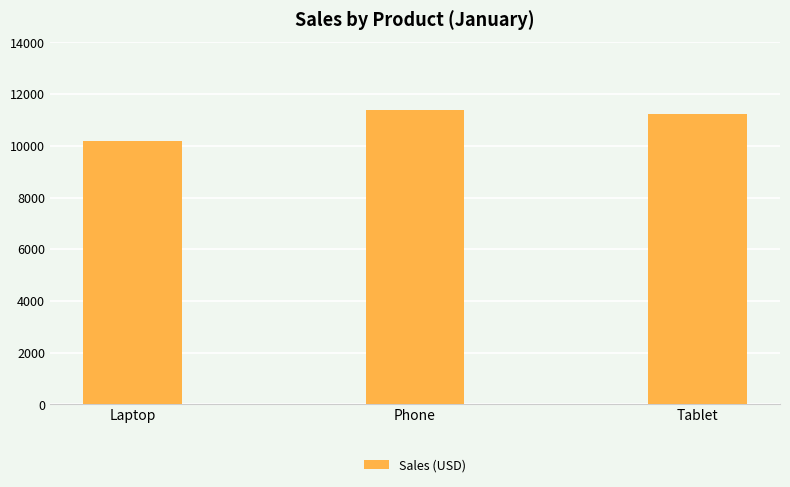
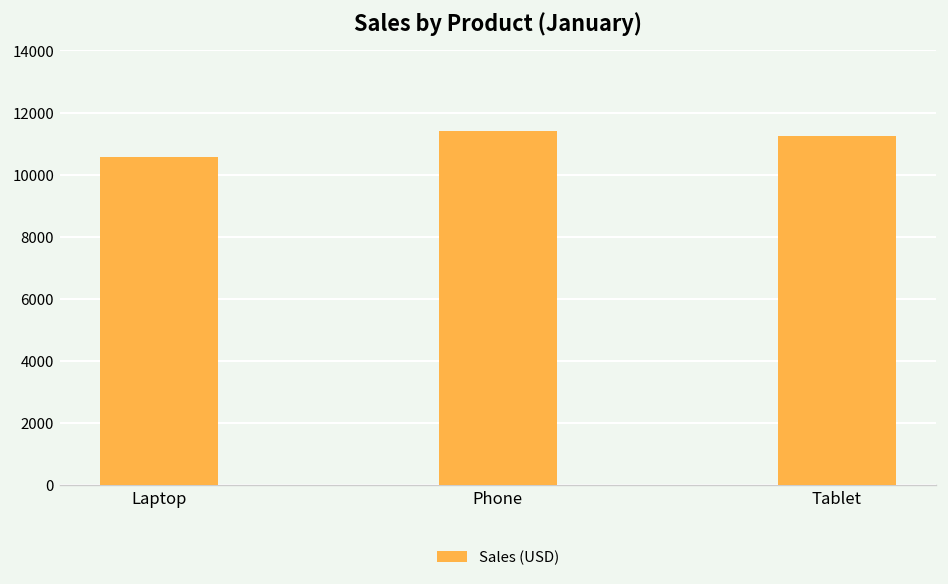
  {
-   "Laptop": 10200,
+   "Laptop": 10600,
    "Phone": 11400,
    "Tablet": 11200
  }
